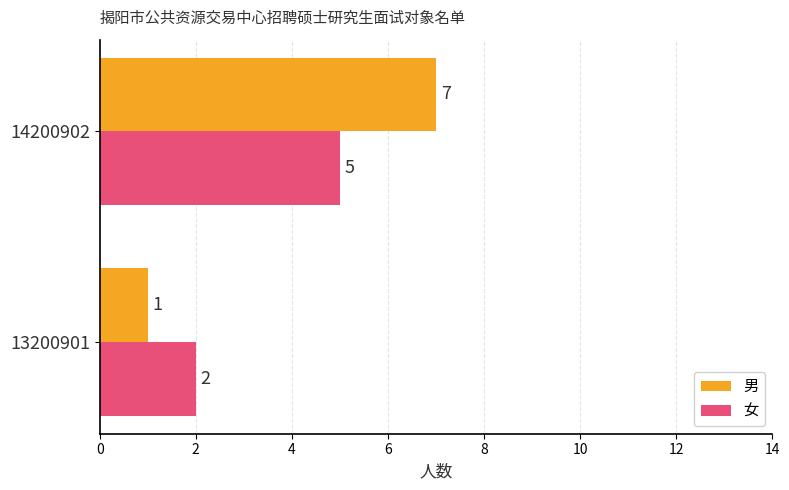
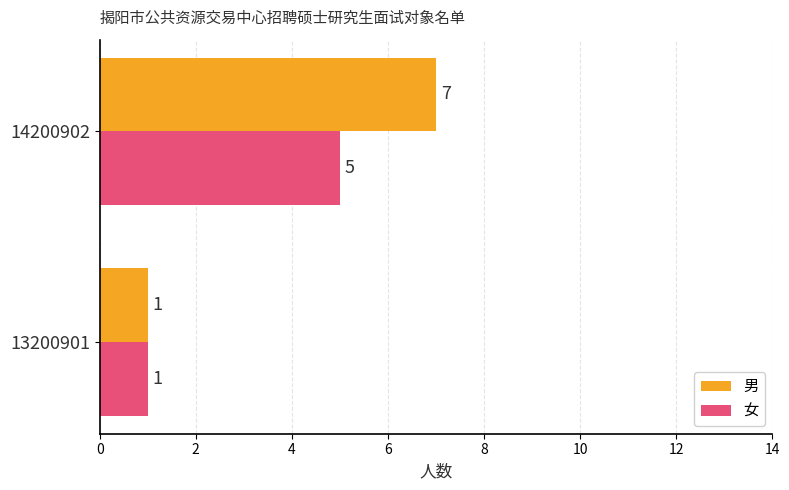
  {
    "男": {
      "14200902": 7,
      "13200901": 1
    },
    "女": {
      "14200902": 5,
-     "13200901": 2
+     "13200901": 1
    }
  }
